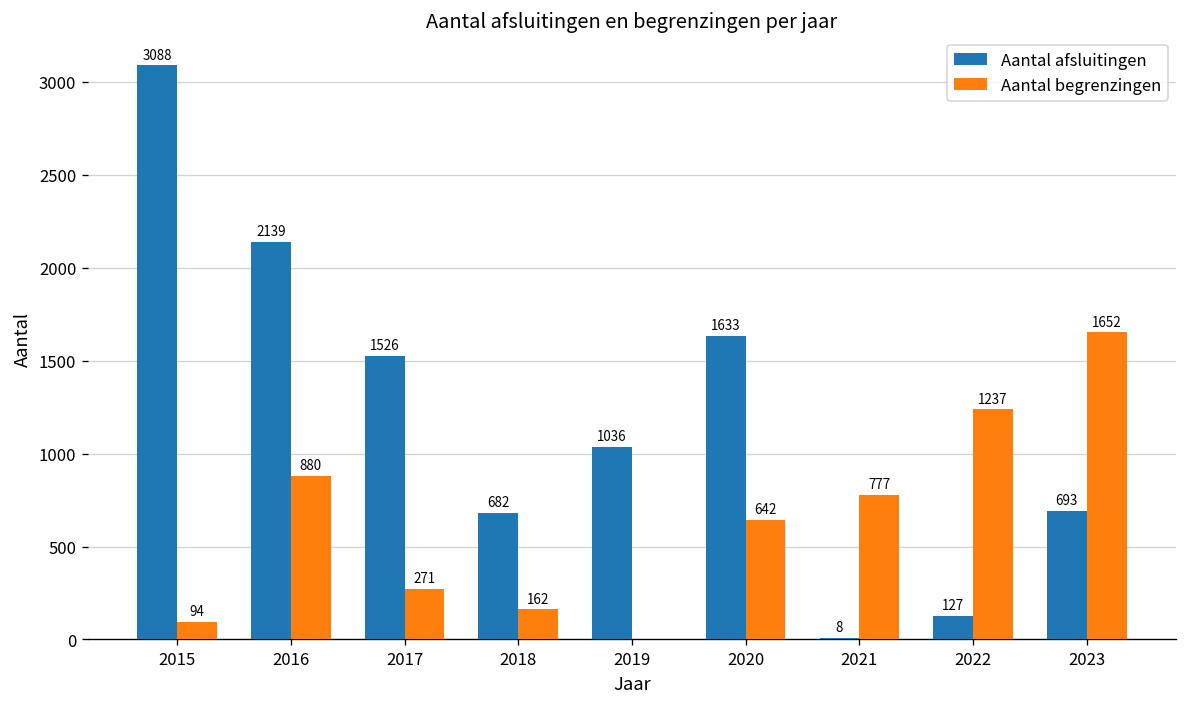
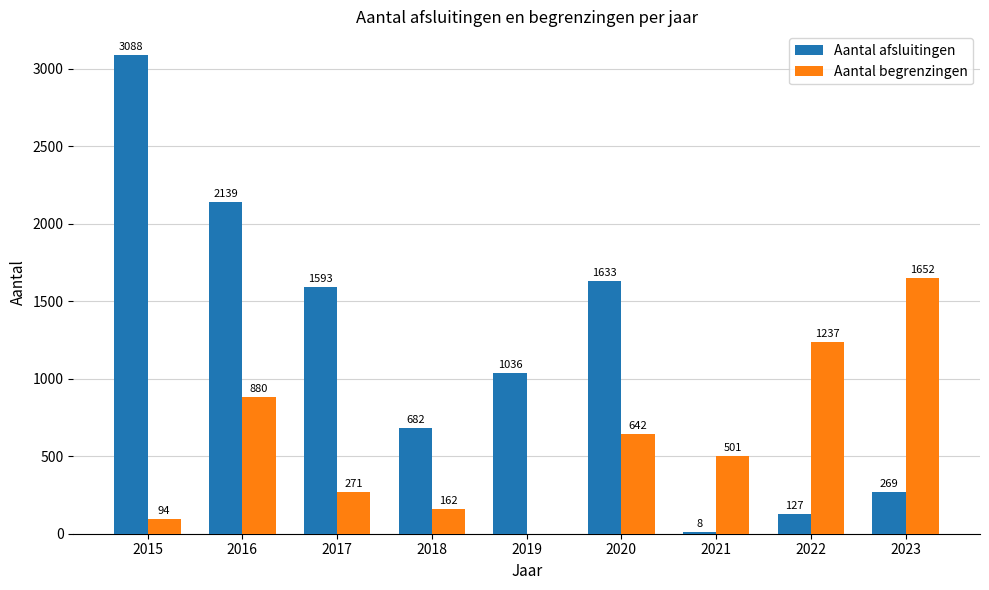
  {
    "Aantal afsluitingen": {
      "2015": 3088,
      "2016": 2139,
-     "2017": 1526,
+     "2017": 1593,
      "2018": 682,
      "2019": 1036,
      "2020": 1633,
      "2021": 8,
      "2022": 127,
-     "2023": 693
+     "2023": 269
    },
    "Aantal begrenzingen": {
      "2015": 94,
      "2016": 880,
      "2017": 271,
      "2018": 162,
      "2020": 642,
-     "2021": 777,
+     "2021": 501,
      "2022": 1237,
      "2023": 1652
    }
  }
